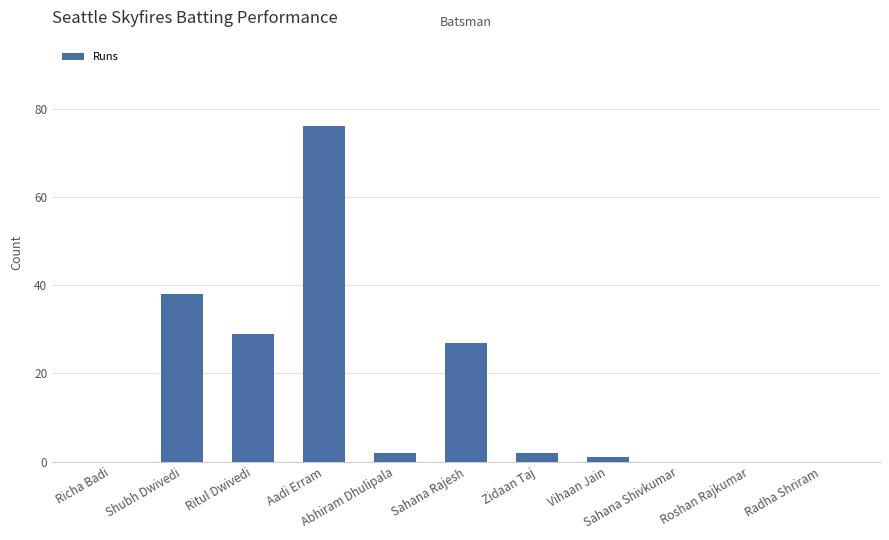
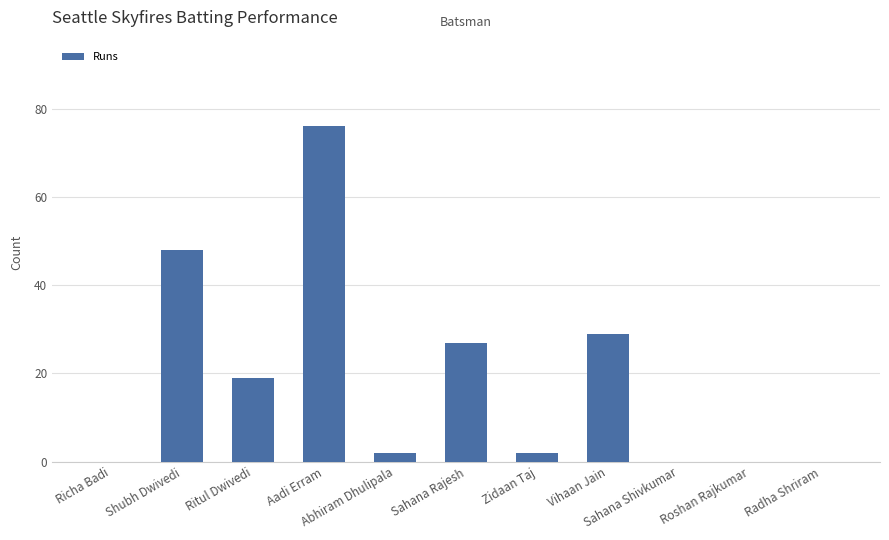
  {
    "Richa Badi": 0,
-   "Shubh Dwivedi": 38,
-   "Ritul Dwivedi": 29,
+   "Shubh Dwivedi": 48,
+   "Ritul Dwivedi": 19,
    "Aadi Erram": 76,
    "Abhiram Dhulipala": 2,
    "Sahana Rajesh": 27,
    "Zidaan Taj": 2,
-   "Vihaan Jain": 1,
+   "Vihaan Jain": 29,
    "Sahana Shivkumar": 0,
    "Roshan Rajkumar": 0,
    "Radha Shriram": 0
  }
